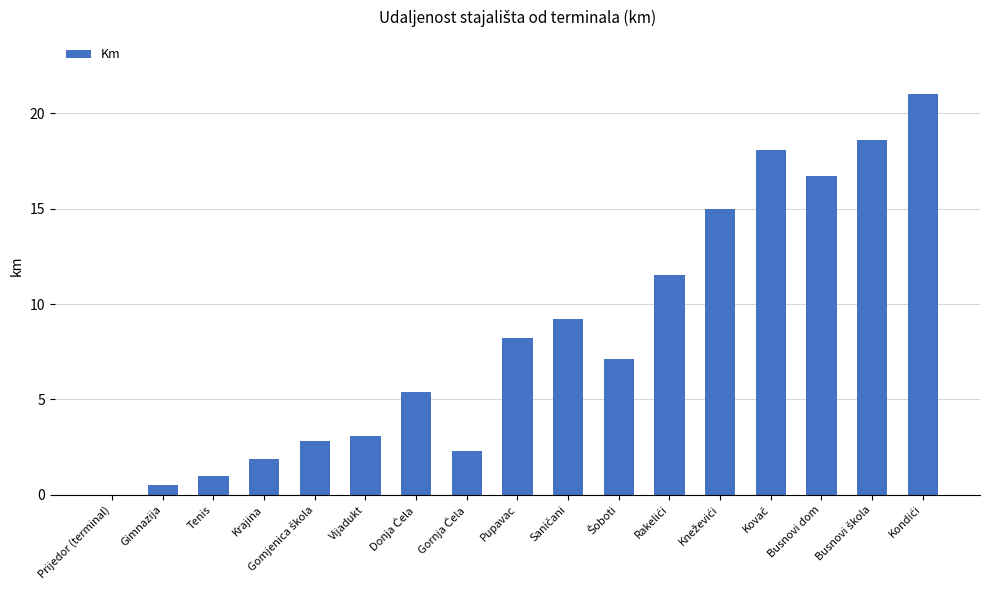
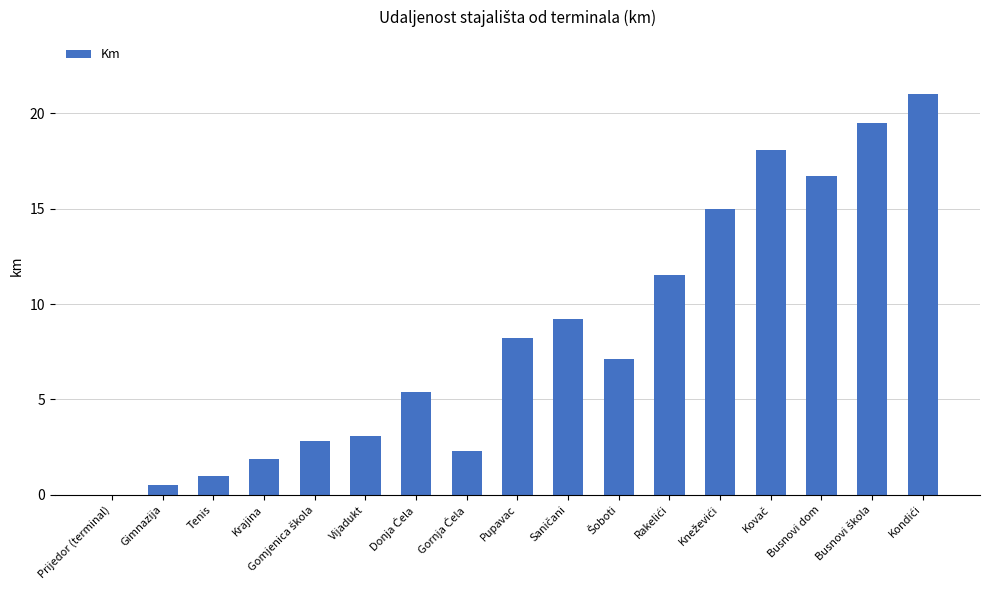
  {
    "Prijedor (terminal)": 0.0,
    "Gimnazija": 0.5,
    "Tenis": 1.0,
    "Krajina": 1.9,
    "Gomjenica škola": 2.8,
    "Vijadukt": 3.1,
    "Donja Ćela": 5.4,
    "Gornja Ćela": 2.3,
    "Pupavac": 8.2,
    "Saničani": 9.2,
    "Šoboti": 7.1,
    "Rakelići": 11.5,
    "Kneževići": 15.0,
    "Kovač": 18.1,
    "Busnovi dom": 16.7,
-   "Busnovi škola": 18.6,
+   "Busnovi škola": 19.5,
    "Kondići": 21.0
  }
